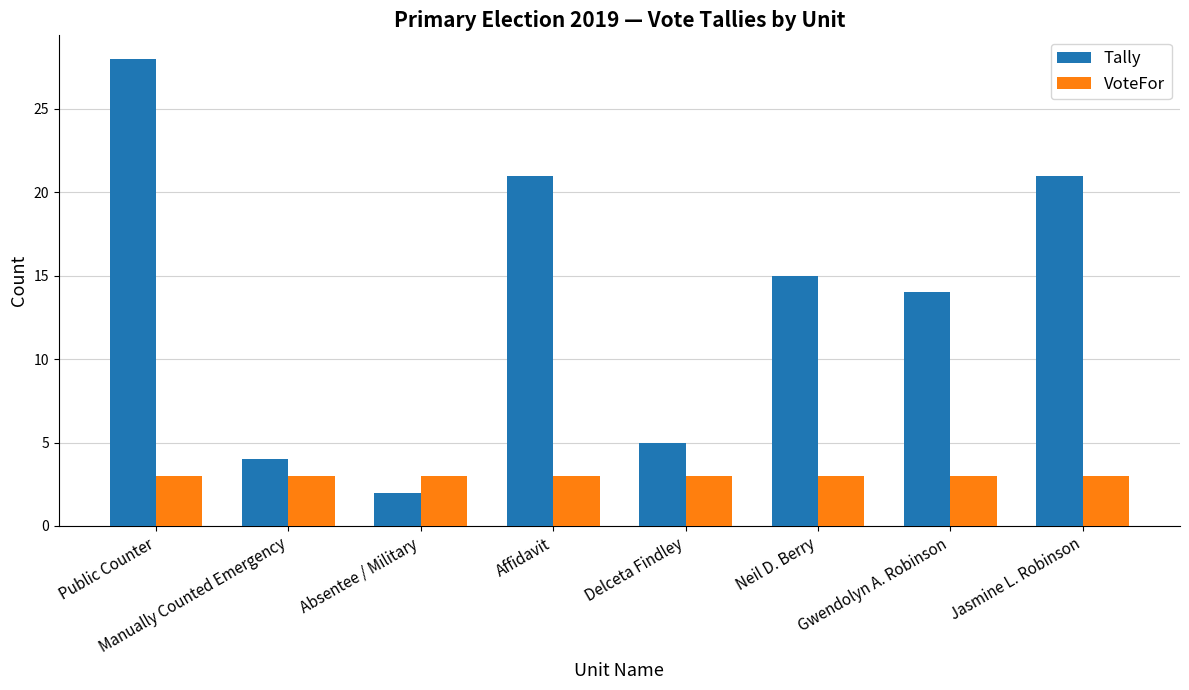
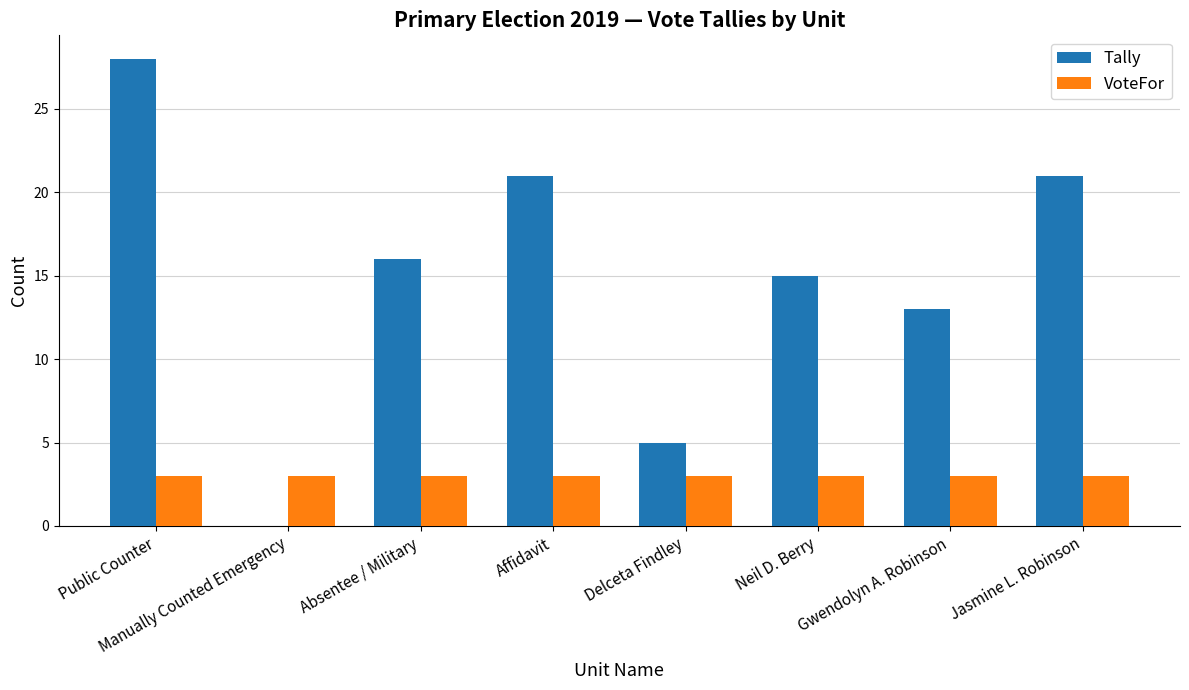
  {
    "Tally": {
      "Public Counter": 28,
-     "Manually Counted Emergency": 4,
-     "Absentee / Military": 2,
+     "Manually Counted Emergency": 0,
+     "Absentee / Military": 16,
      "Affidavit": 21,
      "Delceta Findley": 5,
      "Neil D. Berry": 15,
-     "Gwendolyn A. Robinson": 14,
+     "Gwendolyn A. Robinson": 13,
      "Jasmine L. Robinson": 21
    },
    "VoteFor": {
      "Public Counter": 3,
      "Manually Counted Emergency": 3,
      "Absentee / Military": 3,
      "Affidavit": 3,
      "Delceta Findley": 3,
      "Neil D. Berry": 3,
      "Gwendolyn A. Robinson": 3,
      "Jasmine L. Robinson": 3
    }
  }
